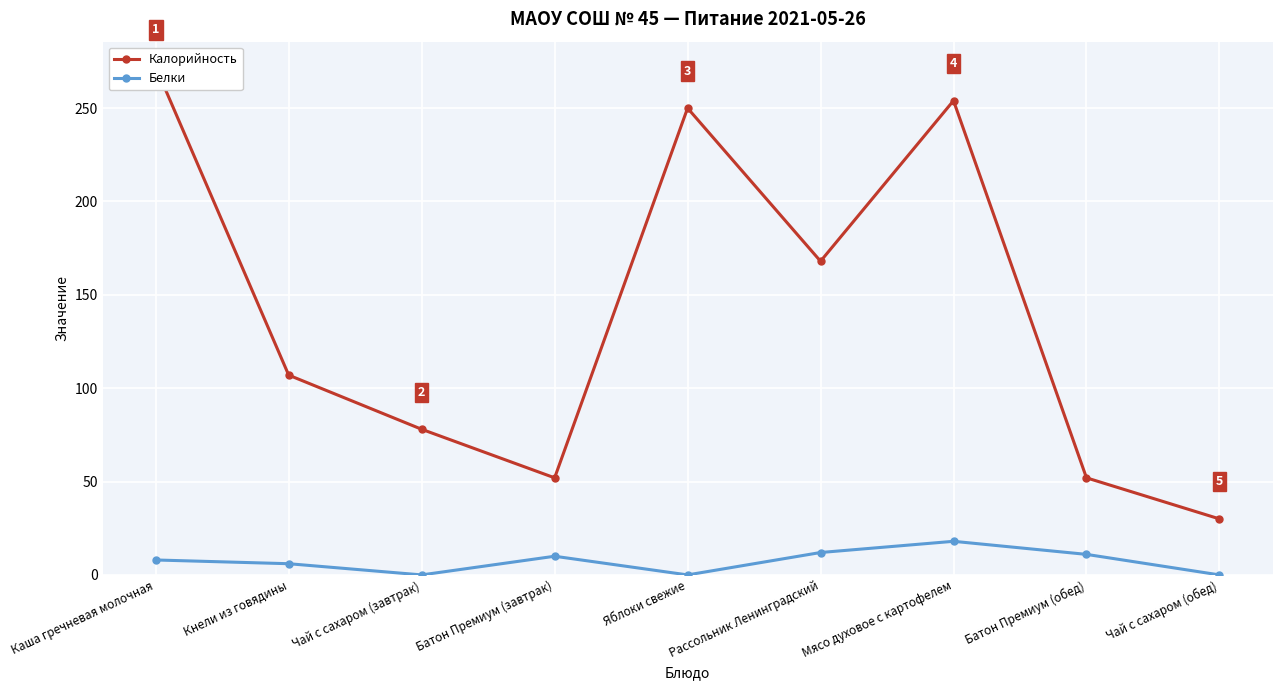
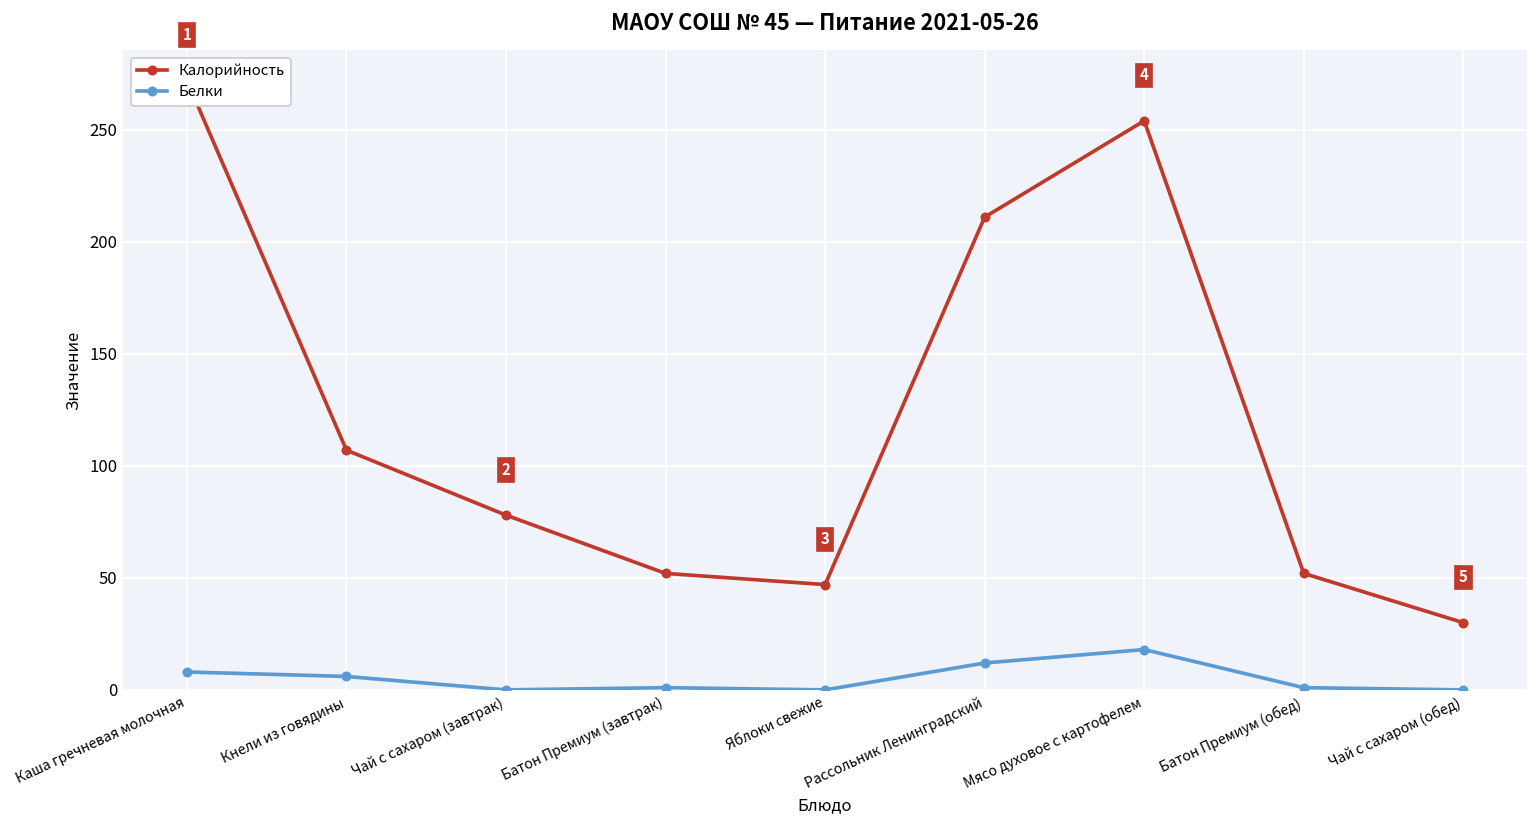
  {
    "Калорийность": {
      "Кнели из говядины": 107,
      "Чай с сахаром (завтрак)": 78,
      "Батон Премиум (завтрак)": 52,
-     "Яблоки свежие": 250,
-     "Рассольник Ленинградский": 168,
+     "Яблоки свежие": 47,
+     "Рассольник Ленинградский": 211,
      "Мясо духовое с картофелем": 254,
      "Батон Премиум (обед)": 52,
      "Чай с сахаром (обед)": 30
    },
    "Белки": {
      "Каша гречневая молочная": 8,
      "Кнели из говядины": 6,
      "Чай с сахаром (завтрак)": 0,
-     "Батон Премиум (завтрак)": 10,
+     "Батон Премиум (завтрак)": 1,
      "Яблоки свежие": 0,
      "Рассольник Ленинградский": 12,
      "Мясо духовое с картофелем": 18,
-     "Батон Премиум (обед)": 11,
+     "Батон Премиум (обед)": 1,
      "Чай с сахаром (обед)": 0
    }
  }
